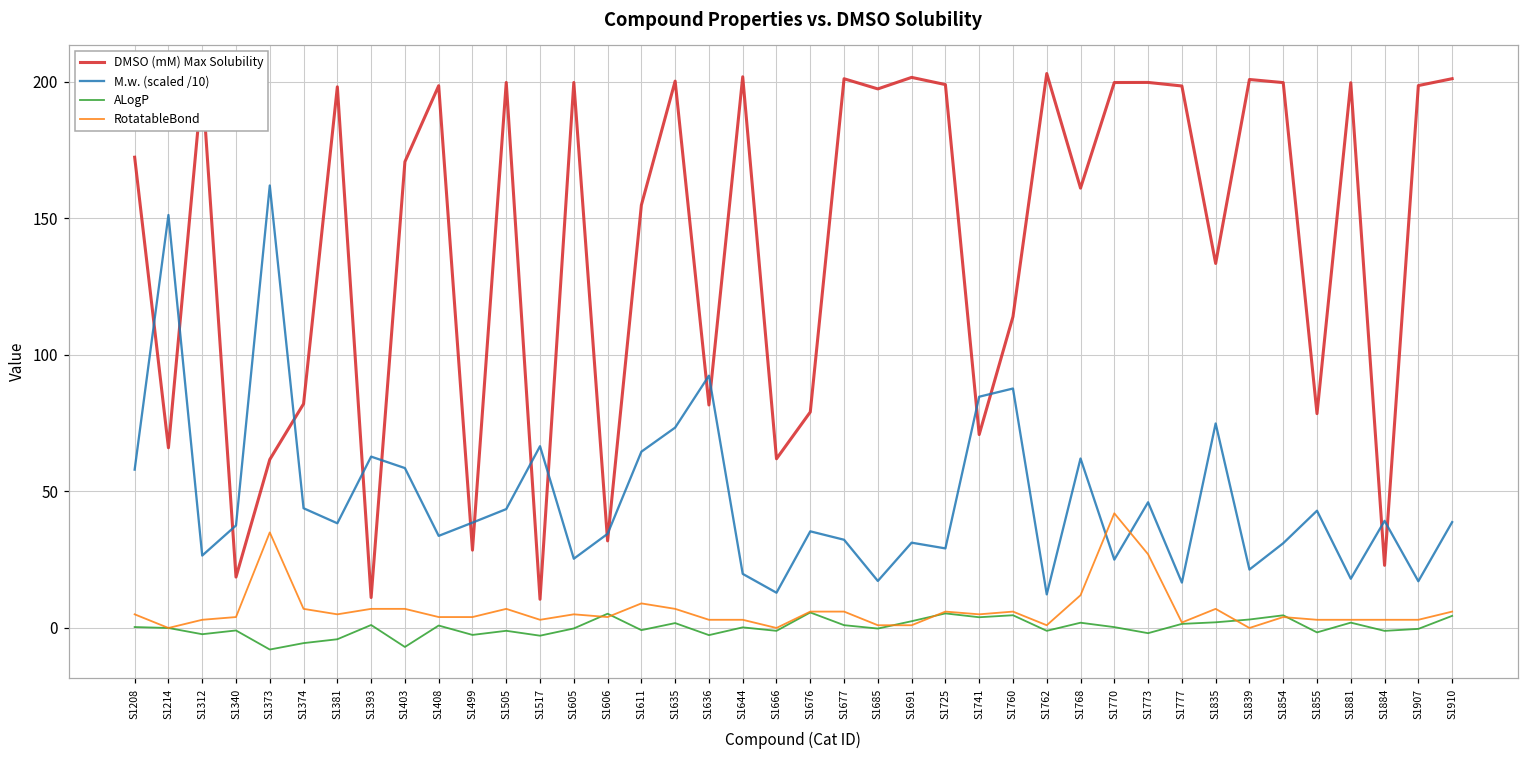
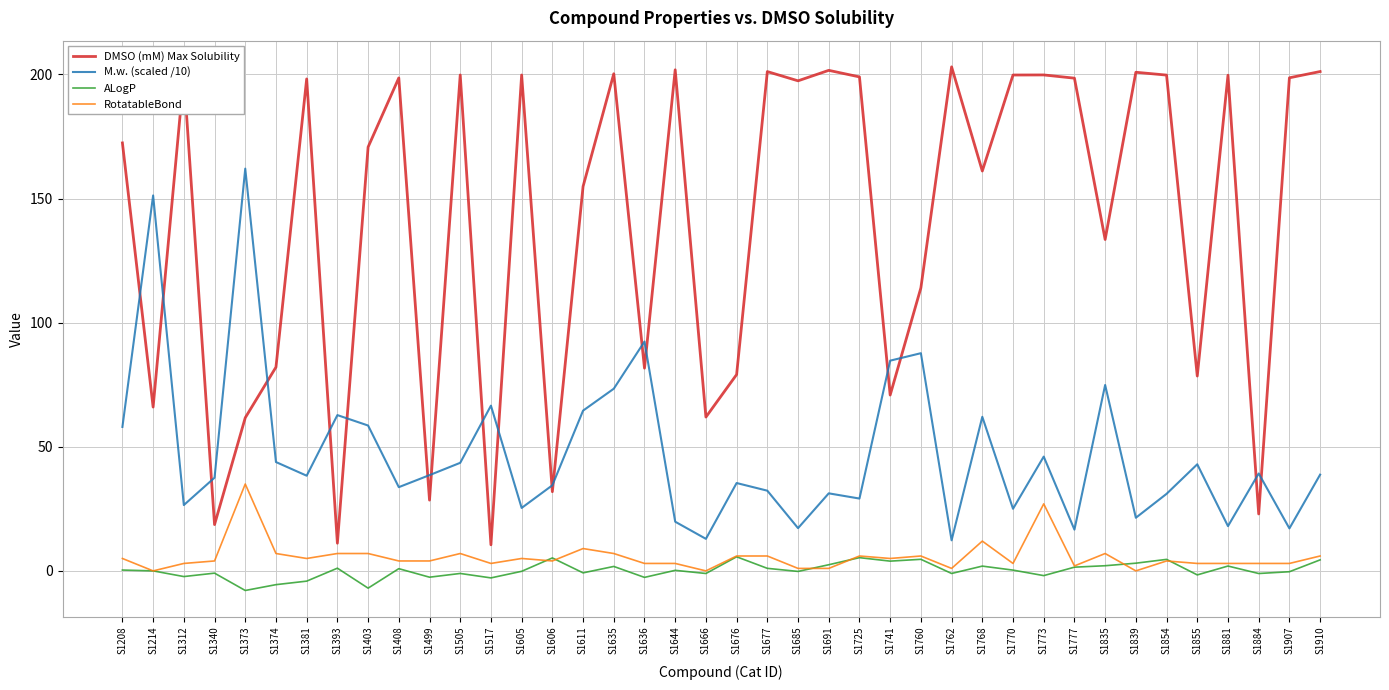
  {
    "DMSO (mM) Max Solubility": {
      "S1208": 172,
      "S1214": 66,
      "S1340": 19,
      "S1373": 62,
      "S1374": 82,
      "S1381": 198,
      "S1393": 11,
      "S1403": 171,
      "S1408": 199,
      "S1499": 29,
      "S1505": 200,
      "S1517": 11,
      "S1605": 200,
      "S1606": 32,
      "S1611": 155,
      "S1635": 200,
      "S1636": 82,
      "S1644": 202,
      "S1666": 62,
      "S1676": 79,
      "S1677": 201,
      "S1685": 197,
      "S1691": 202,
      "S1725": 199,
      "S1741": 71,
      "S1760": 114,
      "S1762": 203,
      "S1768": 161,
      "S1770": 200,
      "S1773": 200,
      "S1777": 199,
      "S1835": 134,
      "S1839": 201,
      "S1854": 200,
      "S1855": 79,
      "S1881": 200,
      "S1884": 23,
      "S1907": 199,
      "S1910": 201
    },
    "M.w. (scaled /10)": {
      "S1208": 58,
      "S1214": 151,
      "S1312": 27,
      "S1340": 38,
      "S1373": 162,
      "S1374": 44,
      "S1381": 38,
      "S1393": 63,
      "S1403": 59,
      "S1408": 34,
      "S1499": 39,
      "S1505": 44,
      "S1517": 67,
      "S1605": 25,
      "S1606": 34,
      "S1611": 65,
      "S1635": 73,
      "S1636": 92,
      "S1644": 20,
      "S1666": 13,
      "S1676": 35,
      "S1677": 32,
      "S1685": 17,
      "S1691": 31,
      "S1725": 29,
      "S1741": 85,
      "S1760": 88,
      "S1762": 12,
      "S1768": 62,
      "S1770": 25,
      "S1773": 46,
      "S1777": 17,
      "S1835": 75,
      "S1839": 21,
      "S1854": 31,
      "S1855": 43,
      "S1881": 18,
      "S1884": 39,
      "S1907": 17,
      "S1910": 39
    },
    "ALogP": {
      "S1208": 0,
      "S1312": -2,
      "S1340": -1,
      "S1373": -8,
      "S1374": -6,
      "S1381": -4,
      "S1393": 1,
      "S1403": -7,
      "S1408": 1,
      "S1499": -3,
      "S1505": -1,
      "S1517": -3,
      "S1605": 0,
      "S1606": 5,
      "S1611": -1,
      "S1635": 2,
      "S1636": -3,
      "S1644": 0,
      "S1666": -1,
      "S1677": 1,
      "S1685": 0,
      "S1691": 2,
      "S1741": 4,
      "S1760": 5,
      "S1762": -1,
      "S1768": 2,
      "S1770": 0,
      "S1773": -2,
      "S1835": 2,
      "S1839": 3,
      "S1855": -2,
      "S1881": 2,
      "S1884": -1,
      "S1907": 0,
      "S1910": 4
    },
    "RotatableBond": {
      "S1208": 5,
      "S1312": 3,
      "S1340": 4,
      "S1373": 35,
      "S1374": 7,
      "S1381": 5,
      "S1393": 7,
      "S1403": 7,
      "S1408": 4,
      "S1499": 4,
      "S1505": 7,
      "S1517": 3,
      "S1605": 5,
      "S1606": 4,
      "S1611": 9,
      "S1635": 7,
      "S1636": 3,
      "S1644": 3,
      "S1666": 0,
      "S1677": 6,
      "S1685": 1,
      "S1691": 1,
      "S1741": 5,
      "S1760": 6,
      "S1762": 1,
      "S1768": 12,
-     "S1770": 42,
+     "S1770": 3,
      "S1773": 27,
      "S1835": 7,
      "S1839": 0,
      "S1855": 3,
      "S1881": 3,
      "S1884": 3,
      "S1907": 3,
      "S1910": 6
    }
  }
